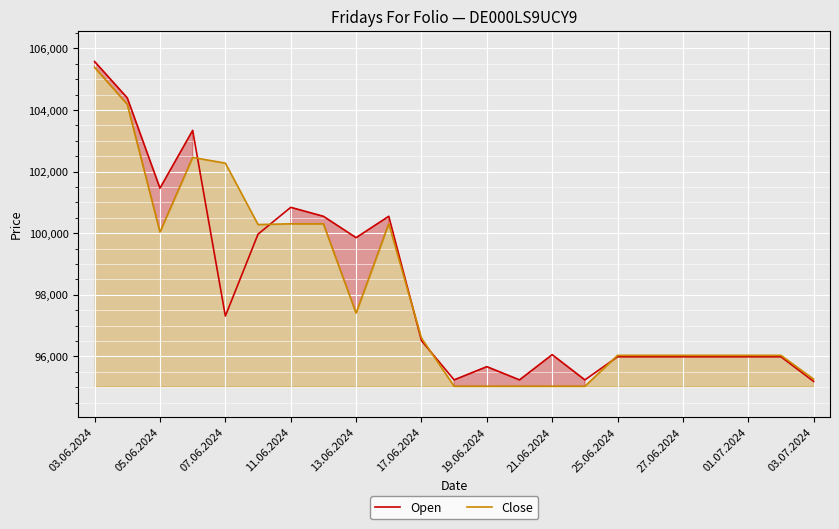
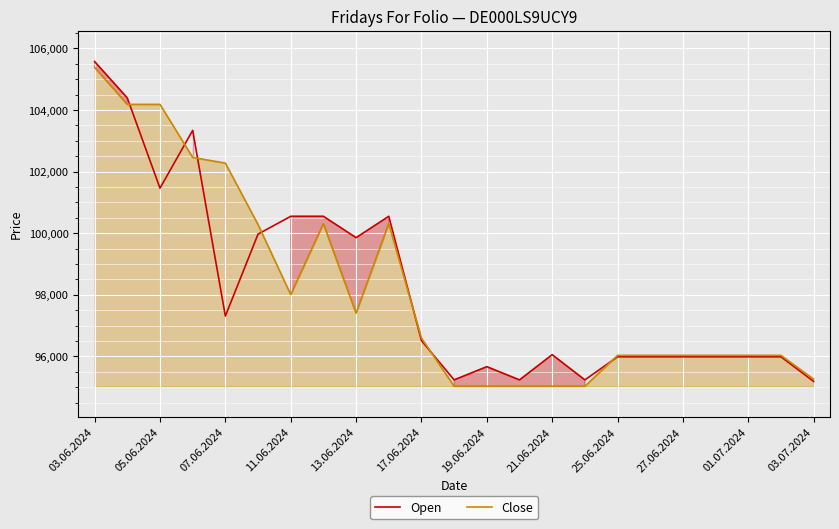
  {
    "Open": {
      "03.06.2024": "105,600",
      "05.06.2024": "101,500",
      "07.06.2024": "97,300",
-     "11.06.2024": "100,800",
+     "11.06.2024": "100,500",
      "13.06.2024": "99,900",
      "17.06.2024": "96,500",
      "19.06.2024": "95,700",
      "21.06.2024": "96,100"
    },
    "Close": {
      "03.06.2024": "105,400",
-     "05.06.2024": "100,000",
+     "05.06.2024": "104,200",
      "07.06.2024": "102,300",
-     "11.06.2024": "100,300",
+     "11.06.2024": "98,000",
      "13.06.2024": "97,400",
      "17.06.2024": "96,600",
      "19.06.2024": "95,000",
      "21.06.2024": "95,000"
    }
  }
